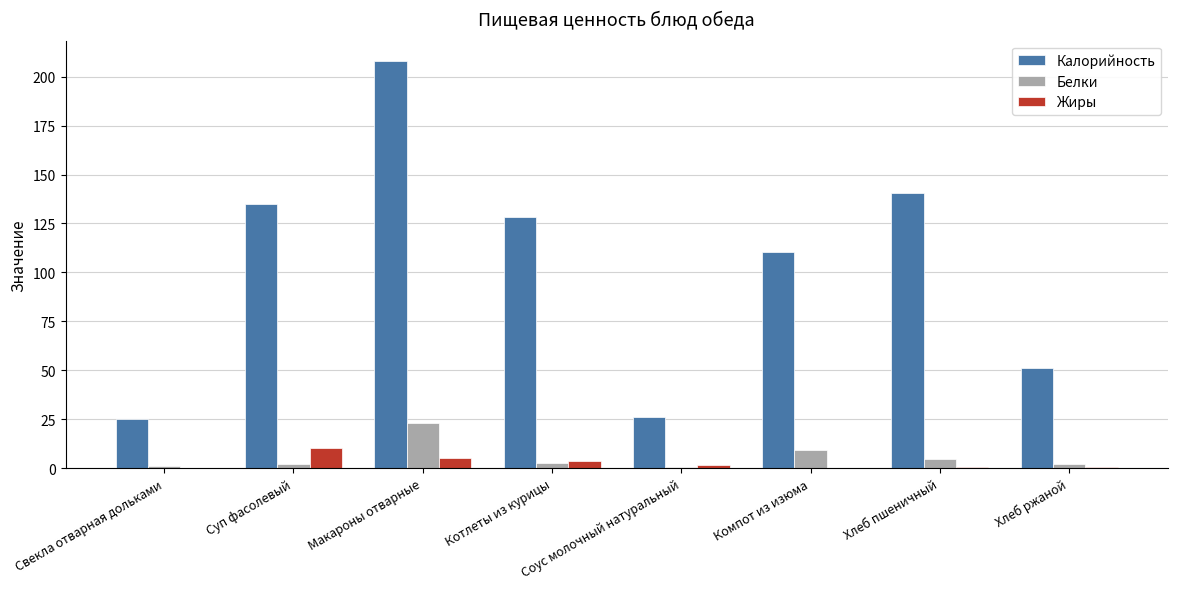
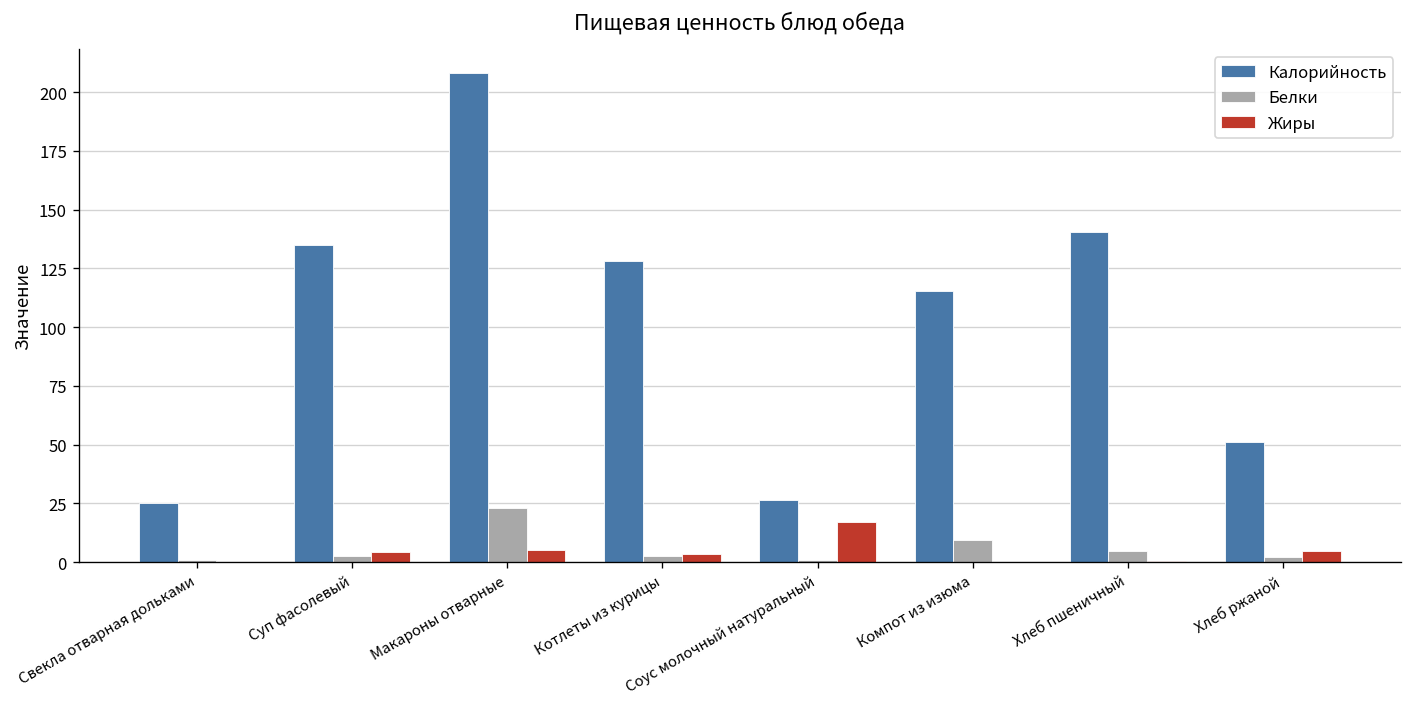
  {
    "Калорийность": {
      "Свекла отварная дольками": 25,
      "Суп фасолевый": 135,
      "Макароны отварные": 208,
      "Котлеты из курицы": 128,
      "Соус молочный натуральный": 26,
-     "Компот из изюма": 110,
+     "Компот из изюма": 116,
      "Хлеб пшеничный": 141,
      "Хлеб ржаной": 51
    },
    "Белки": {
      "Суп фасолевый": 2,
      "Макароны отварные": 23,
      "Котлеты из курицы": 3,
      "Компот из изюма": 9,
      "Хлеб пшеничный": 5,
      "Хлеб ржаной": 2
    },
    "Жиры": {
-     "Суп фасолевый": 10,
+     "Суп фасолевый": 4,
      "Макароны отварные": 5,
      "Котлеты из курицы": 4,
-     "Соус молочный натуральный": 2,
-     "Хлеб ржаной": 0
+     "Соус молочный натуральный": 17,
+     "Хлеб ржаной": 5
    }
  }
